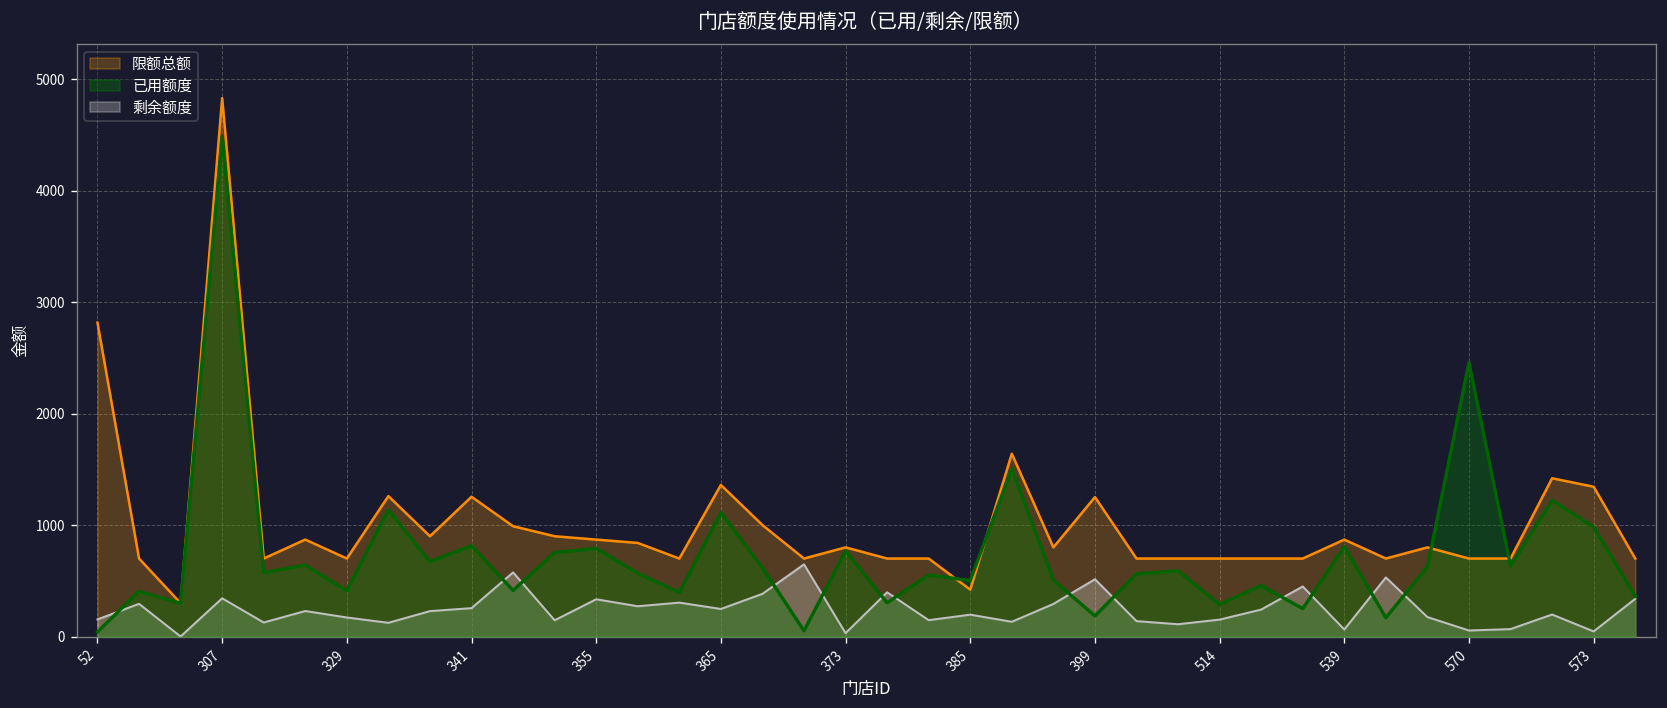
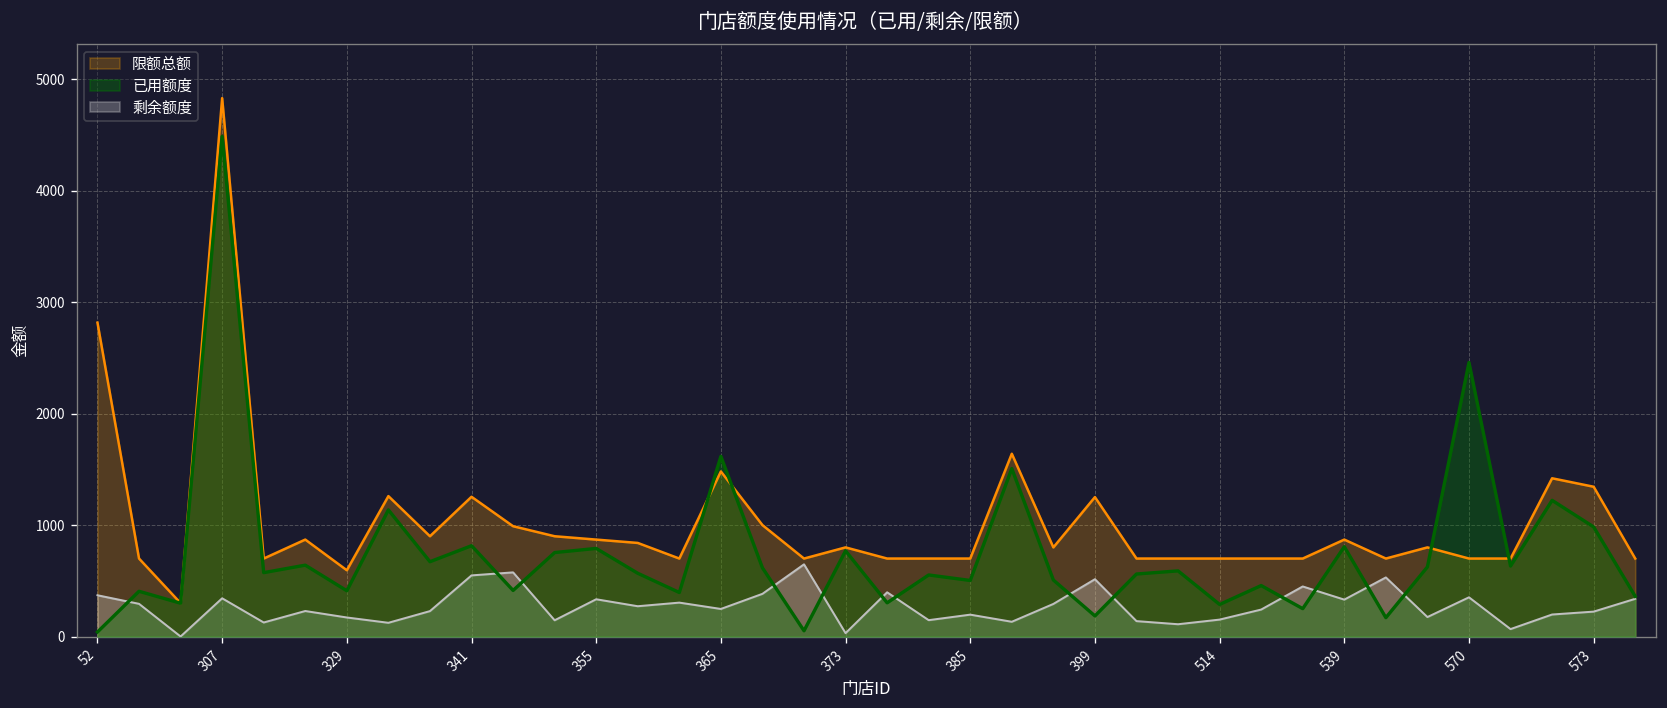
  {
    "限额总额": {
      "52": 2800,
      "307": 4800,
-     "329": 700,
+     "329": 600,
      "341": 1300,
      "355": 900,
-     "365": 1400,
+     "365": 1500,
      "373": 800,
-     "385": 400,
+     "385": 700,
      "399": 1300,
      "514": 700,
      "539": 900,
      "570": 700,
      "573": 1300
    },
    "已用额度": {
      "52": 0,
      "307": 4500,
      "329": 400,
      "341": 800,
      "355": 800,
-     "365": 1100,
+     "365": 1600,
      "373": 800,
      "385": 500,
      "399": 200,
      "514": 300,
      "539": 800,
      "570": 2500,
      "573": 1000
    },
    "剩余额度": {
-     "52": 200,
+     "52": 400,
      "307": 300,
      "329": 200,
-     "341": 300,
+     "341": 500,
      "355": 300,
      "365": 200,
      "373": 0,
      "385": 200,
      "399": 500,
      "514": 200,
-     "539": 100,
-     "570": 100,
-     "573": 0
+     "539": 300,
+     "570": 400,
+     "573": 200
    }
  }
